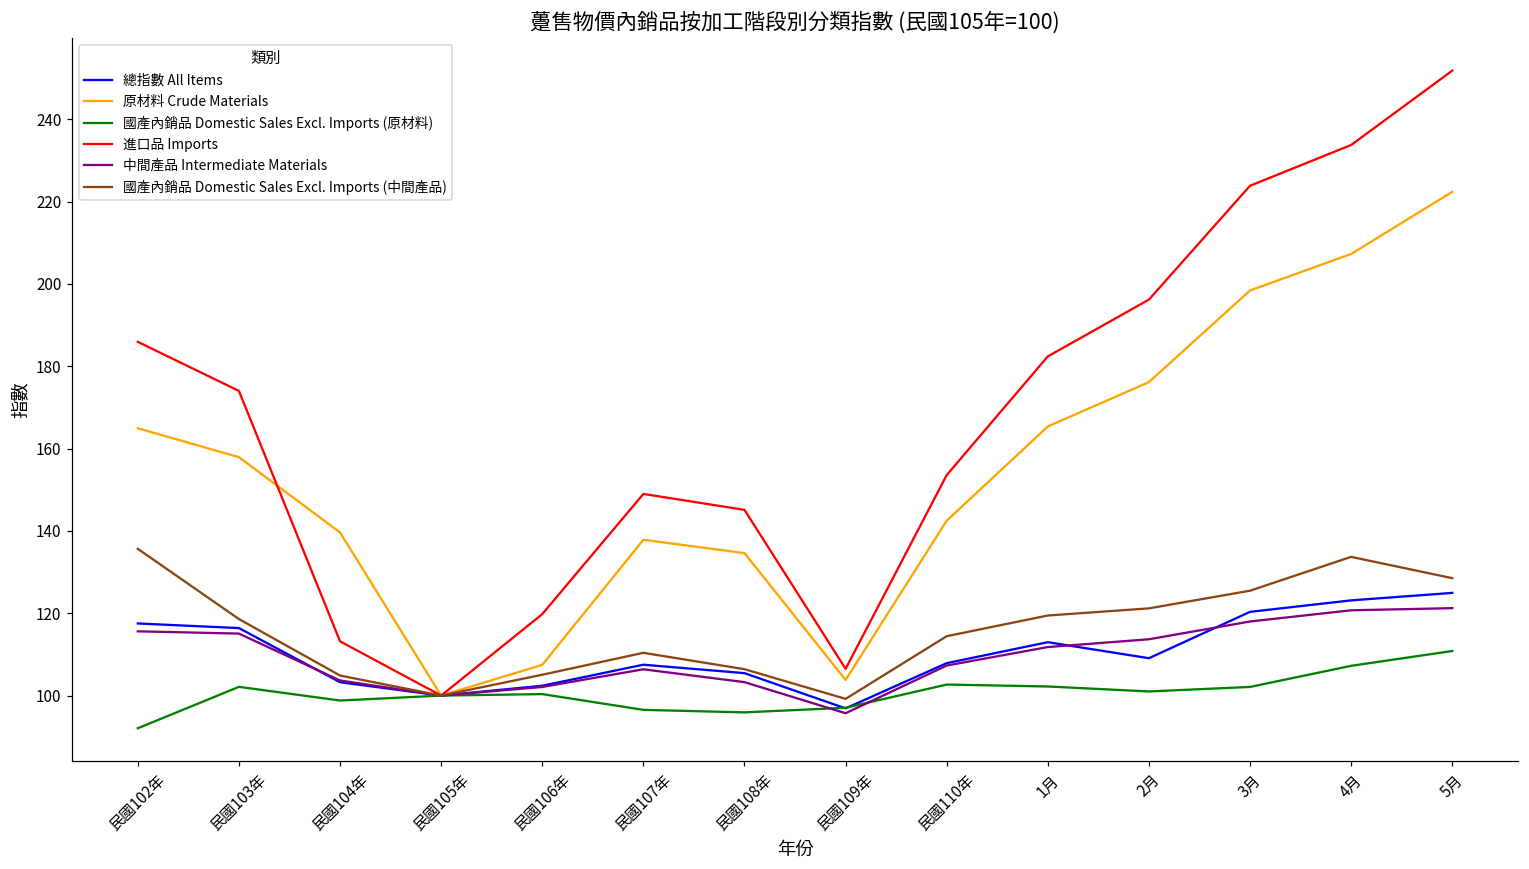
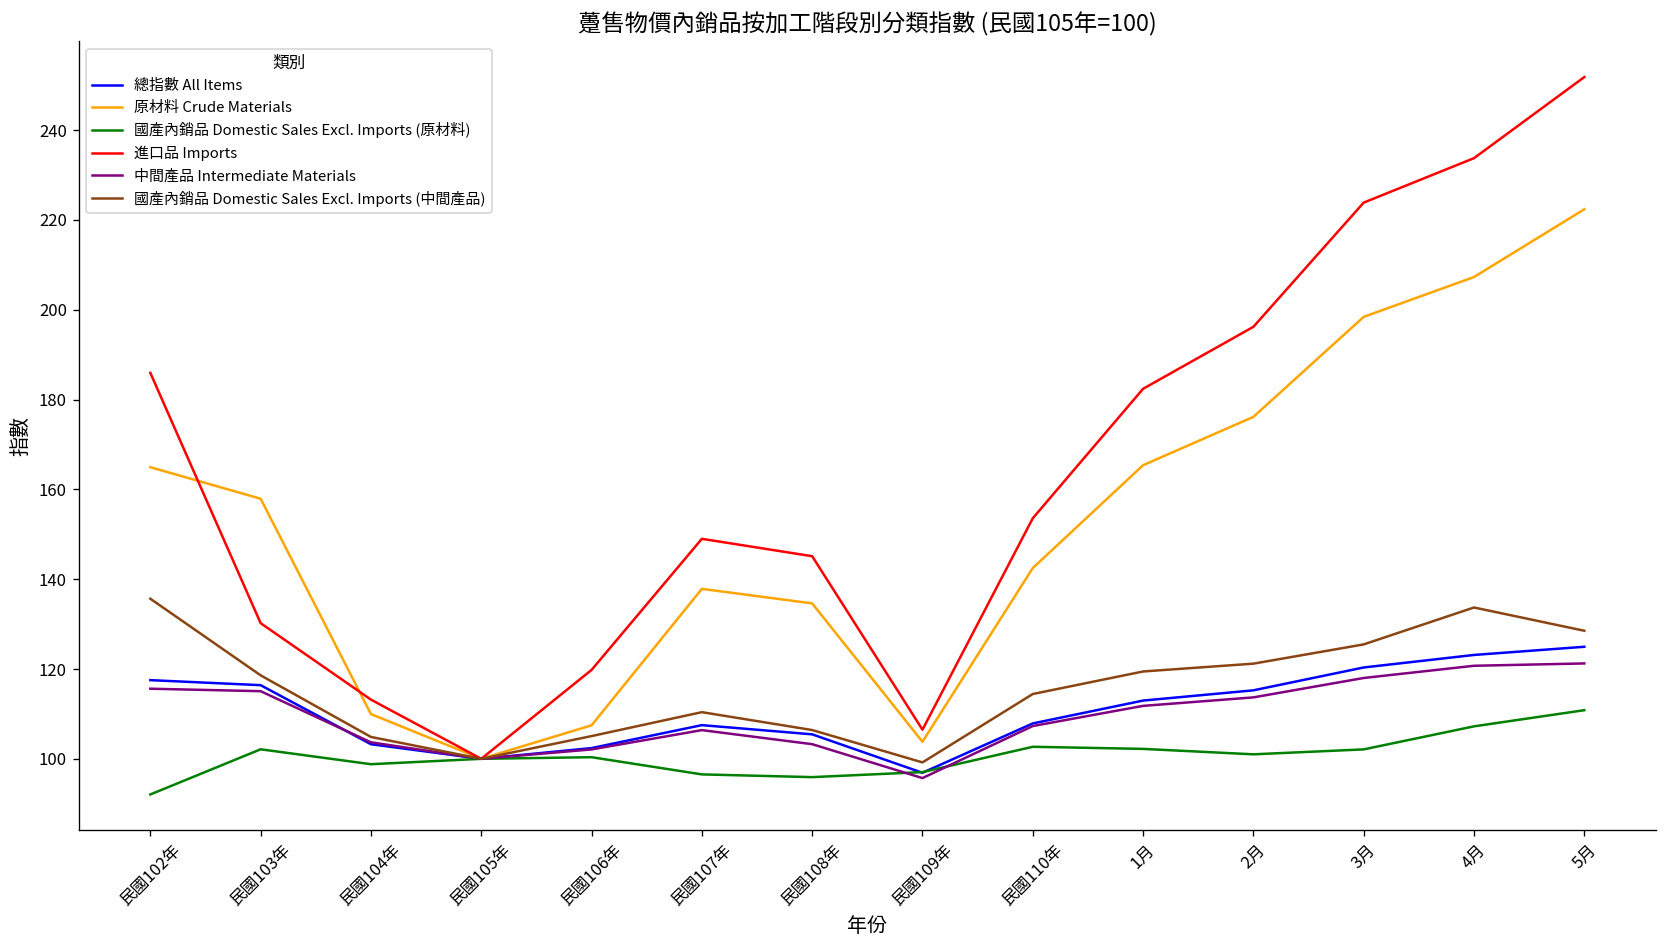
  {
    "總指數 All Items": {
      "民國102年": 118,
      "民國103年": 116,
      "民國107年": 108,
      "民國108年": 105,
      "1月": 113,
-     "2月": 109,
+     "2月": 115,
      "3月": 120,
      "4月": 123,
      "5月": 125
    },
    "原材料 Crude Materials": {
      "民國102年": 165,
      "民國103年": 158,
-     "民國104年": 140,
+     "民國104年": 110,
      "民國106年": 107,
      "民國107年": 138,
      "民國108年": 135,
      "民國109年": 104,
      "民國110年": 142,
      "1月": 165,
      "2月": 176,
      "3月": 198,
      "4月": 207,
      "5月": 222
    },
    "國產內銷品 Domestic Sales Excl. Imports (原材料)": {
      "民國102年": 92,
      "民國103年": 102,
      "民國104年": 99,
      "民國106年": 100,
      "民國107年": 97,
      "民國108年": 96,
      "民國110年": 103,
      "1月": 102,
      "2月": 101,
      "3月": 102,
      "4月": 107,
      "5月": 111
    },
    "進口品 Imports": {
      "民國102年": 186,
-     "民國103年": 174,
+     "民國103年": 130,
      "民國104年": 113,
      "民國106年": 120,
      "民國107年": 149,
      "民國108年": 145,
      "民國109年": 106,
      "民國110年": 154,
      "1月": 182,
      "2月": 196,
      "3月": 224,
      "4月": 234,
      "5月": 252
    },
    "中間產品 Intermediate Materials": {
      "民國102年": 116,
      "民國103年": 115,
      "民國107年": 106,
      "民國108年": 103,
      "民國109年": 96,
      "1月": 112,
      "2月": 114,
      "3月": 118,
      "4月": 121,
      "5月": 121
    },
    "國產內銷品 Domestic Sales Excl. Imports (中間產品)": {
      "民國102年": 136,
      "民國103年": 119,
      "民國104年": 105,
      "民國106年": 105,
      "民國107年": 110,
      "民國108年": 106,
      "民國109年": 99,
      "民國110年": 114,
      "1月": 119,
      "2月": 121,
      "3月": 125,
      "4月": 134,
      "5月": 129
    }
  }
